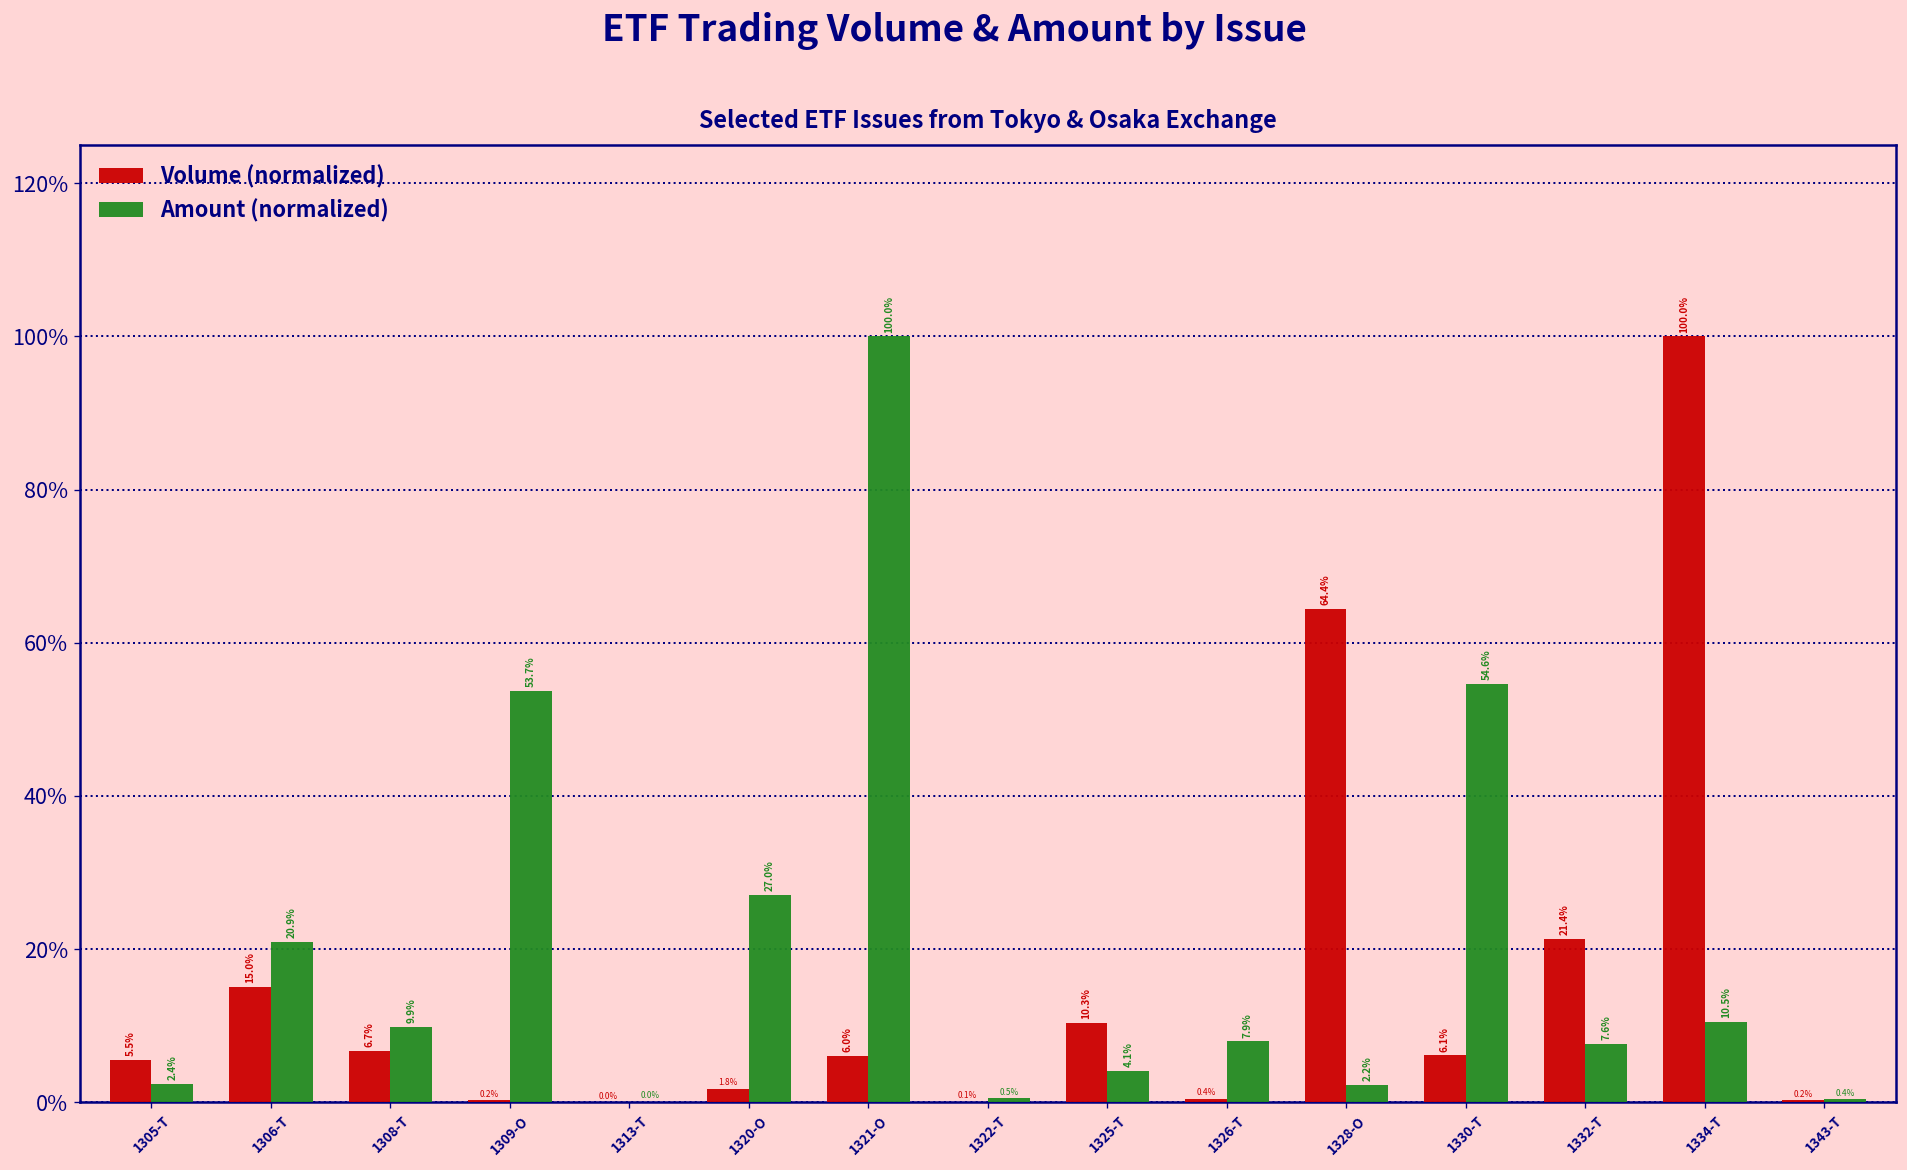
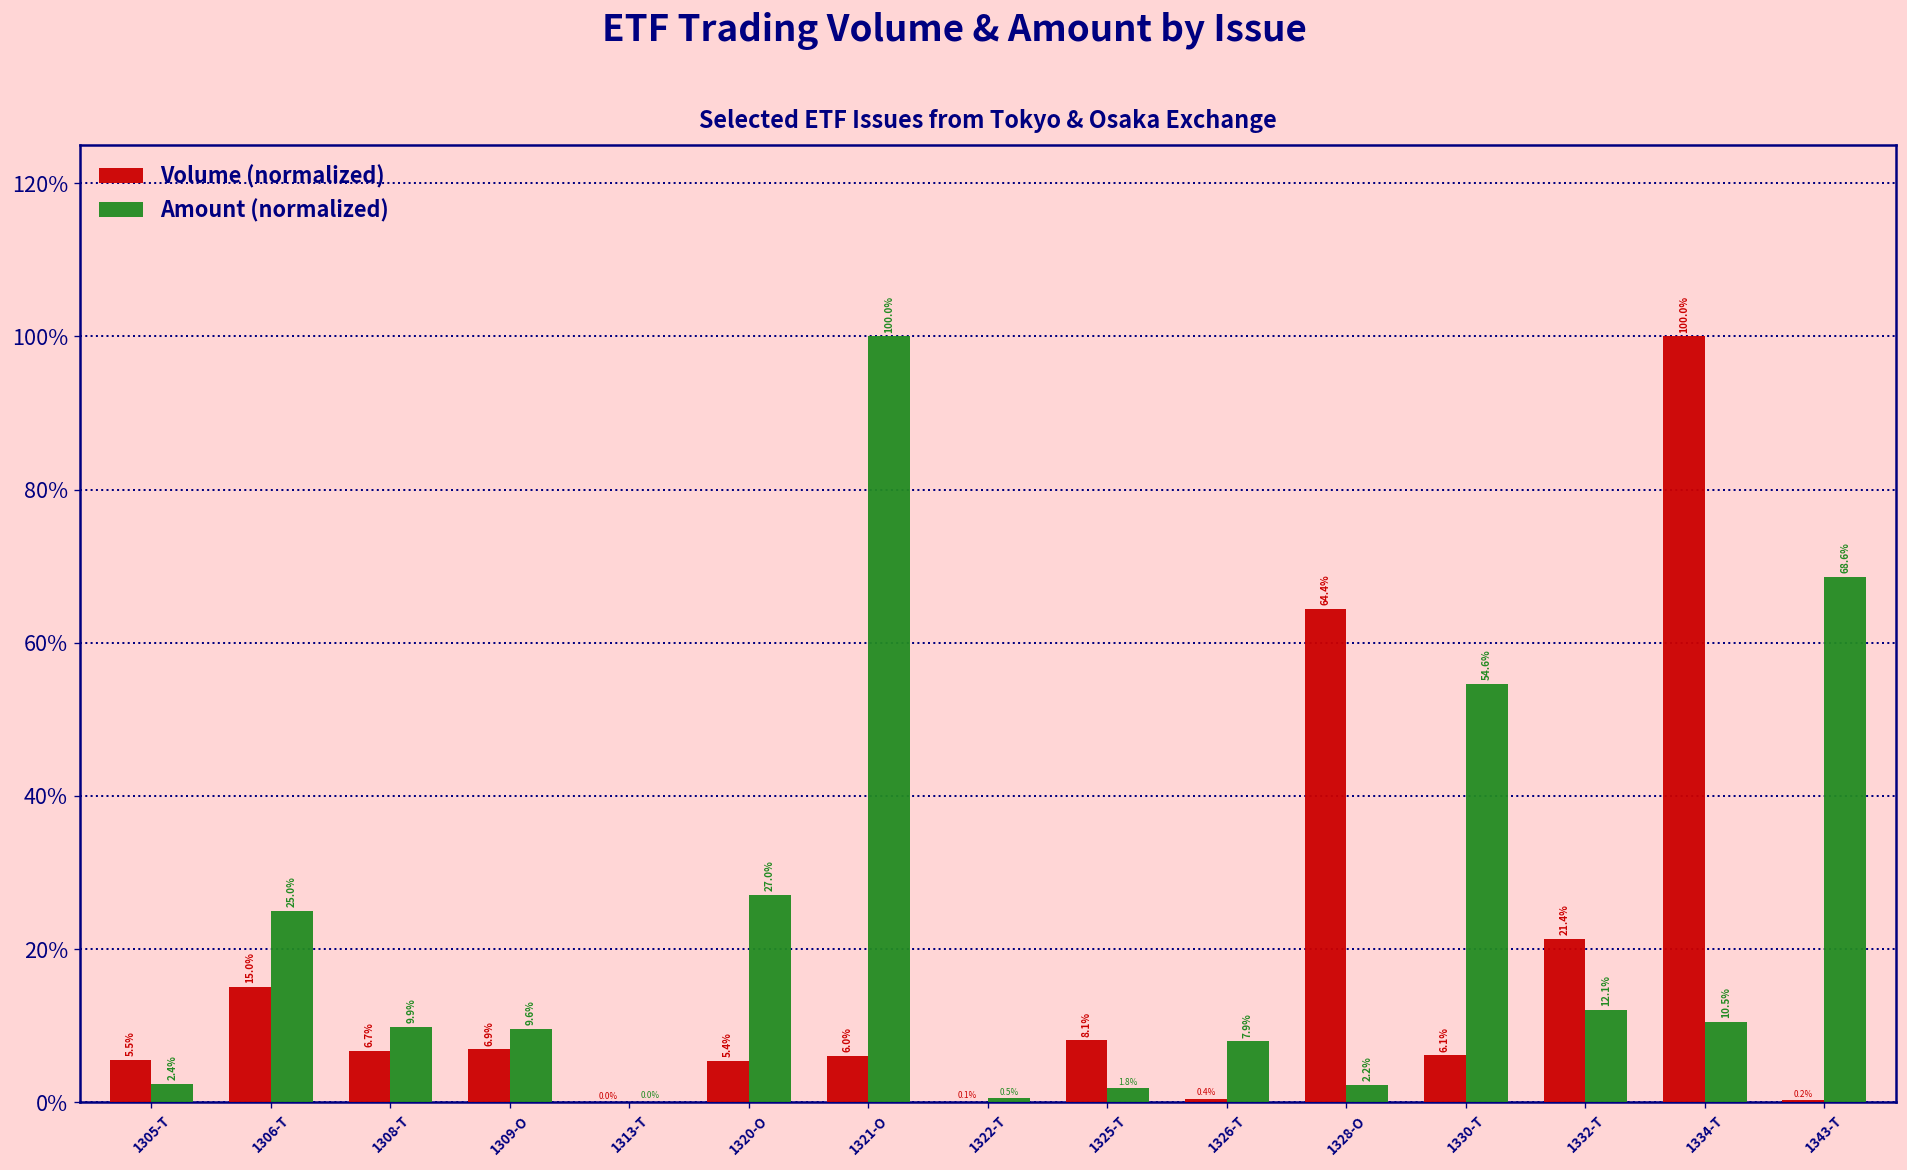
  {
    "Volume (normalized)": {
      "1305-T": "5.5%",
      "1306-T": "15.0%",
      "1308-T": "6.7%",
-     "1309-O": "0.2%",
+     "1309-O": "6.9%",
      "1313-T": "0.0%",
-     "1320-O": "1.8%",
+     "1320-O": "5.4%",
      "1321-O": "6.0%",
      "1322-T": "0.1%",
-     "1325-T": "10.3%",
+     "1325-T": "8.1%",
      "1326-T": "0.4%",
      "1328-O": "64.4%",
      "1330-T": "6.1%",
      "1332-T": "21.4%",
      "1334-T": "100.0%",
      "1343-T": "0.2%"
    },
    "Amount (normalized)": {
      "1305-T": "2.4%",
-     "1306-T": "20.9%",
+     "1306-T": "25.0%",
      "1308-T": "9.9%",
-     "1309-O": "53.7%",
+     "1309-O": "9.6%",
      "1313-T": "0.0%",
      "1320-O": "27.0%",
      "1321-O": "100.0%",
      "1322-T": "0.5%",
-     "1325-T": "4.1%",
+     "1325-T": "1.8%",
      "1326-T": "7.9%",
      "1328-O": "2.2%",
      "1330-T": "54.6%",
-     "1332-T": "7.6%",
+     "1332-T": "12.1%",
      "1334-T": "10.5%",
-     "1343-T": "0.4%"
+     "1343-T": "68.6%"
    }
  }
